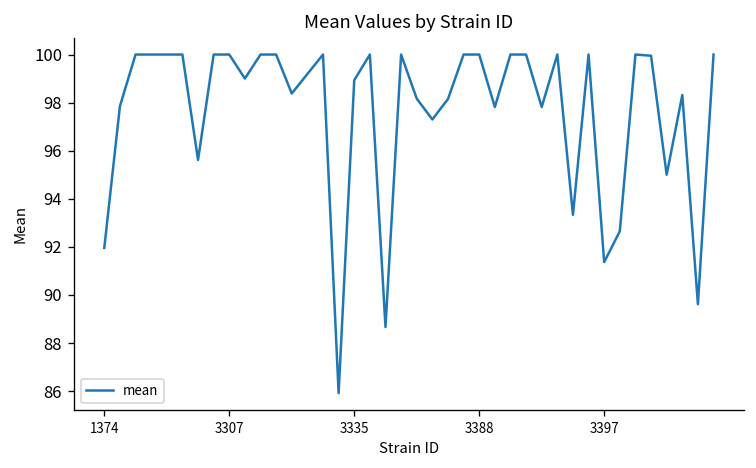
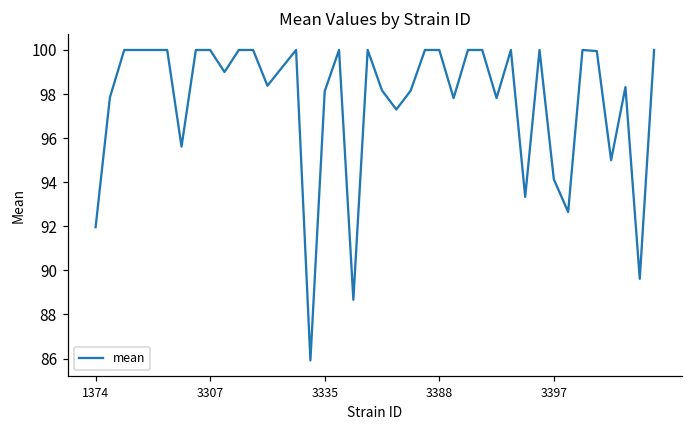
  {
    "1374": 92.0,
    "3307": 100.0,
-   "3335": 98.9,
+   "3335": 98.1,
    "3388": 100.0,
-   "3397": 91.4
+   "3397": 94.1
  }
